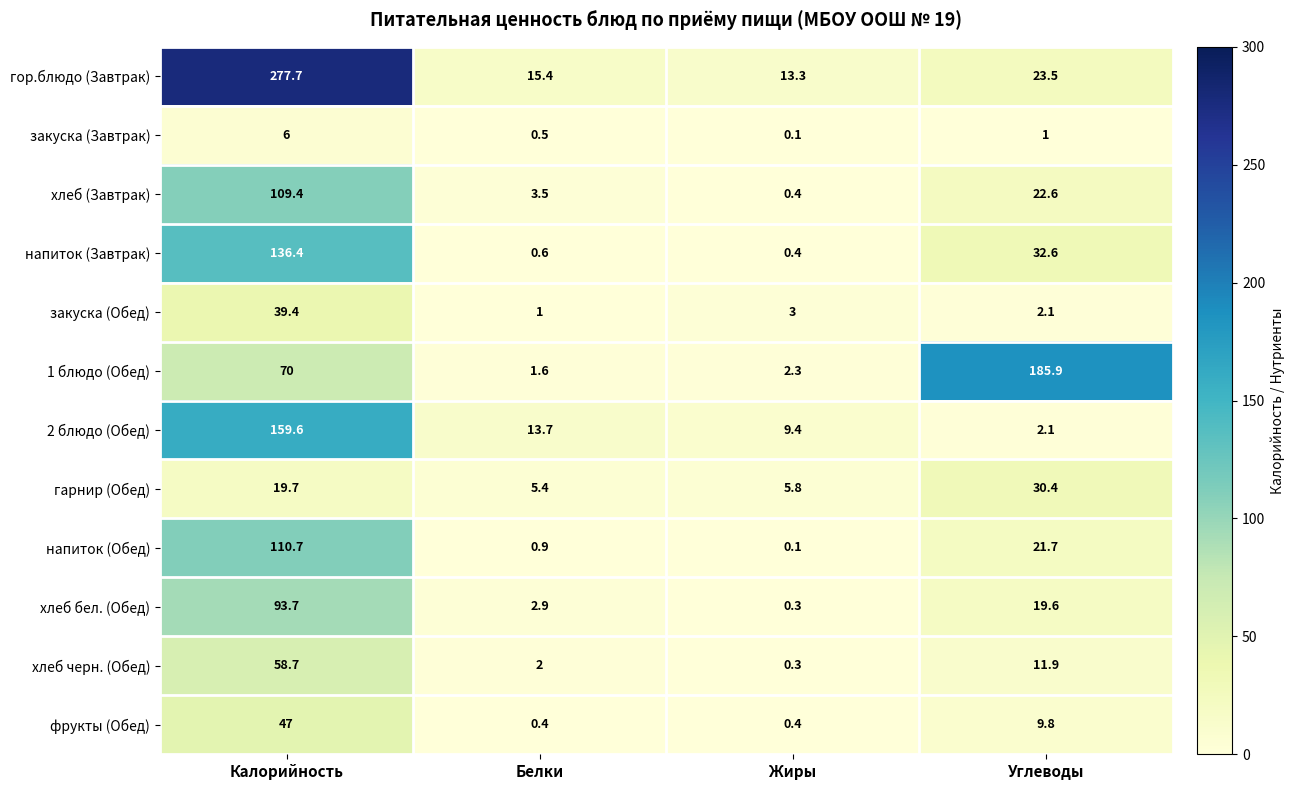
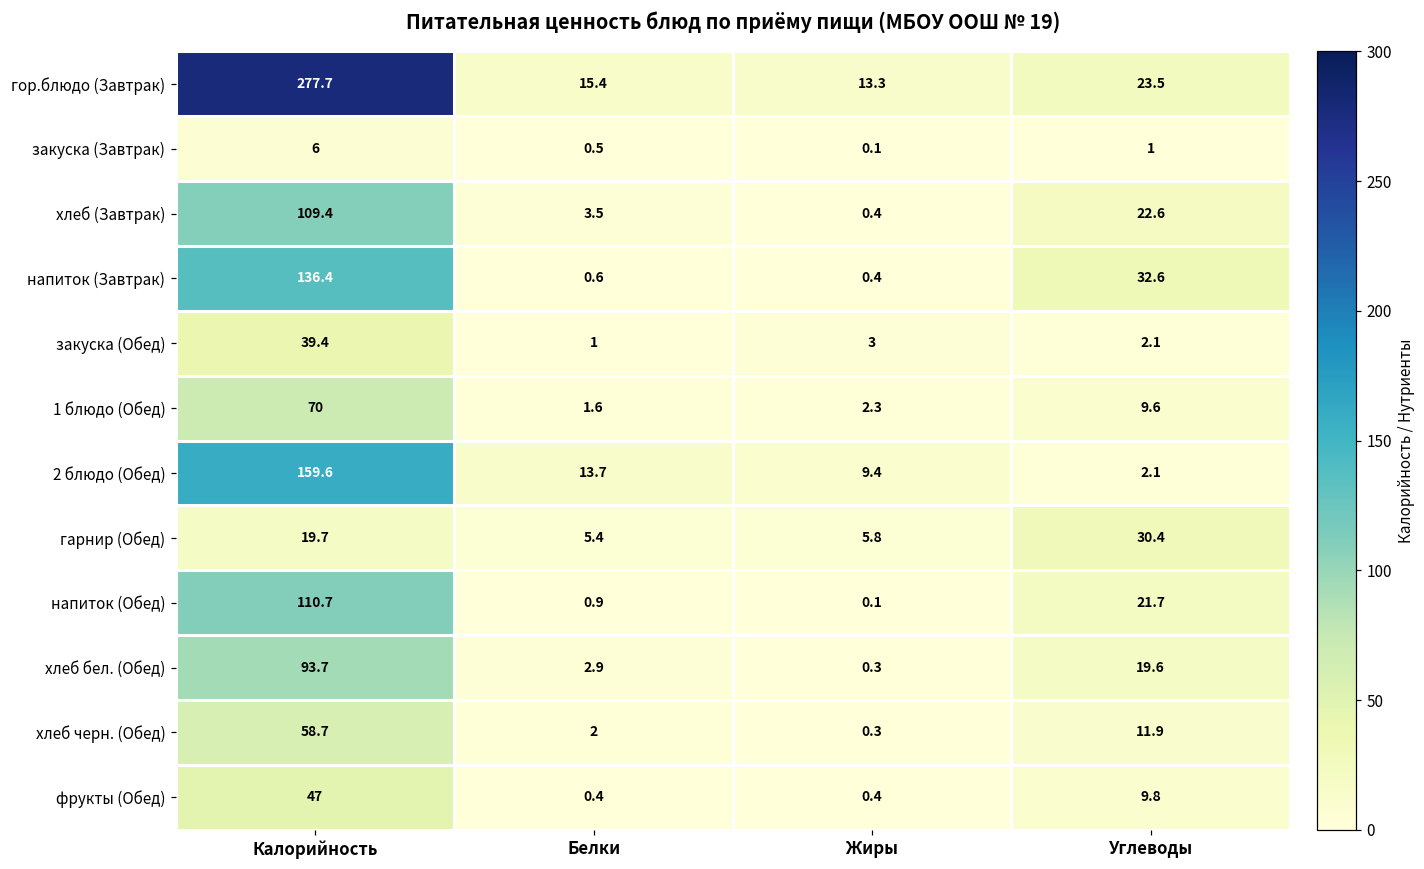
  {
    "гор.блюдо (Завтрак)": {
      "Калорийность": 277.7,
      "Белки": 15.4,
      "Жиры": 13.3,
      "Углеводы": 23.5
    },
    "закуска (Завтрак)": {
      "Калорийность": 6,
      "Белки": 0.5,
      "Жиры": 0.1,
      "Углеводы": 1
    },
    "хлеб (Завтрак)": {
      "Калорийность": 109.4,
      "Белки": 3.5,
      "Жиры": 0.4,
      "Углеводы": 22.6
    },
    "напиток (Завтрак)": {
      "Калорийность": 136.4,
      "Белки": 0.6,
      "Жиры": 0.4,
      "Углеводы": 32.6
    },
    "закуска (Обед)": {
      "Калорийность": 39.4,
      "Белки": 1,
      "Жиры": 3,
      "Углеводы": 2.1
    },
    "1 блюдо (Обед)": {
      "Калорийность": 70,
      "Белки": 1.6,
      "Жиры": 2.3,
-     "Углеводы": 185.9
+     "Углеводы": 9.6
    },
    "2 блюдо (Обед)": {
      "Калорийность": 159.6,
      "Белки": 13.7,
      "Жиры": 9.4,
      "Углеводы": 2.1
    },
    "гарнир (Обед)": {
      "Калорийность": 19.7,
      "Белки": 5.4,
      "Жиры": 5.8,
      "Углеводы": 30.4
    },
    "напиток (Обед)": {
      "Калорийность": 110.7,
      "Белки": 0.9,
      "Жиры": 0.1,
      "Углеводы": 21.7
    },
    "хлеб бел. (Обед)": {
      "Калорийность": 93.7,
      "Белки": 2.9,
      "Жиры": 0.3,
      "Углеводы": 19.6
    },
    "хлеб черн. (Обед)": {
      "Калорийность": 58.7,
      "Белки": 2,
      "Жиры": 0.3,
      "Углеводы": 11.9
    },
    "фрукты (Обед)": {
      "Калорийность": 47,
      "Белки": 0.4,
      "Жиры": 0.4,
      "Углеводы": 9.8
    }
  }
